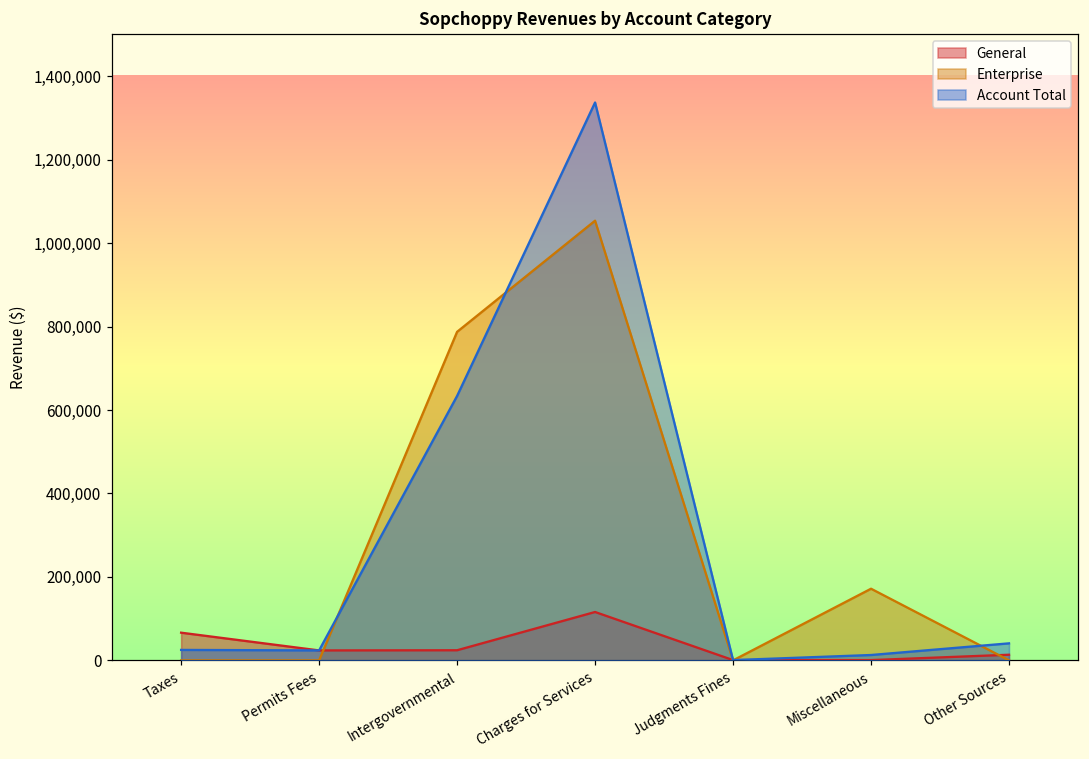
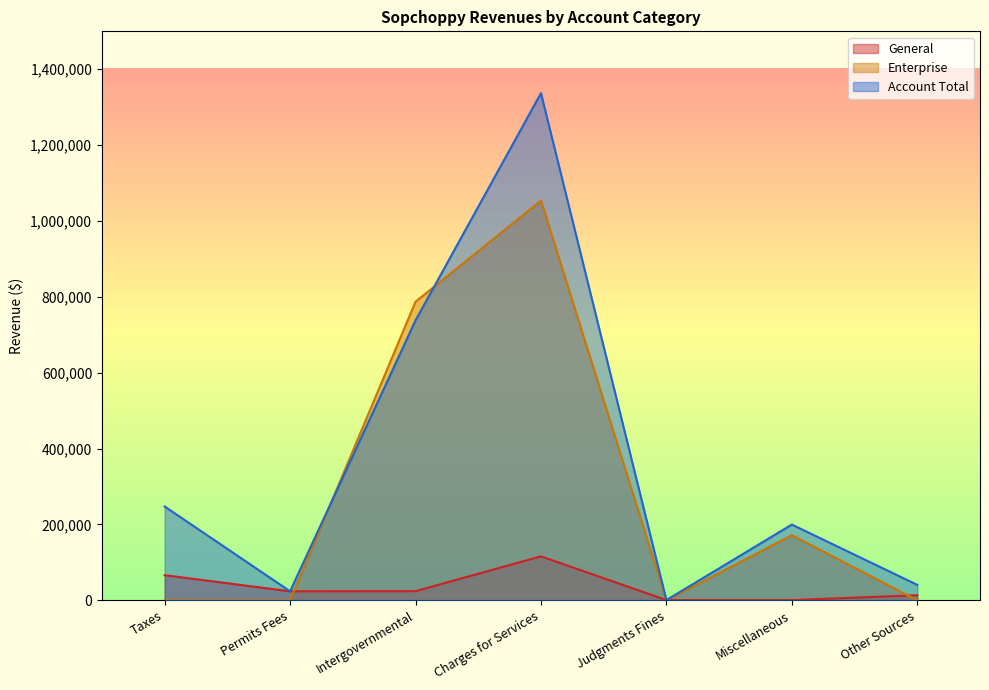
  {
    "General": {
      "Taxes": "70,000",
      "Intergovernmental": "20,000",
      "Charges for Services": "120,000",
      "Miscellaneous": "0",
      "Other Sources": "10,000"
    },
    "Enterprise": {
      "Taxes": "0",
      "Permits Fees": "0",
      "Intergovernmental": "790,000",
      "Charges for Services": "1,050,000",
      "Miscellaneous": "170,000",
      "Other Sources": "0"
    },
    "Account Total": {
-     "Taxes": "30,000",
-     "Intergovernmental": "630,000",
+     "Taxes": "250,000",
+     "Intergovernmental": "740,000",
      "Charges for Services": "1,340,000",
-     "Miscellaneous": "10,000",
+     "Miscellaneous": "200,000",
      "Other Sources": "40,000"
    }
  }
